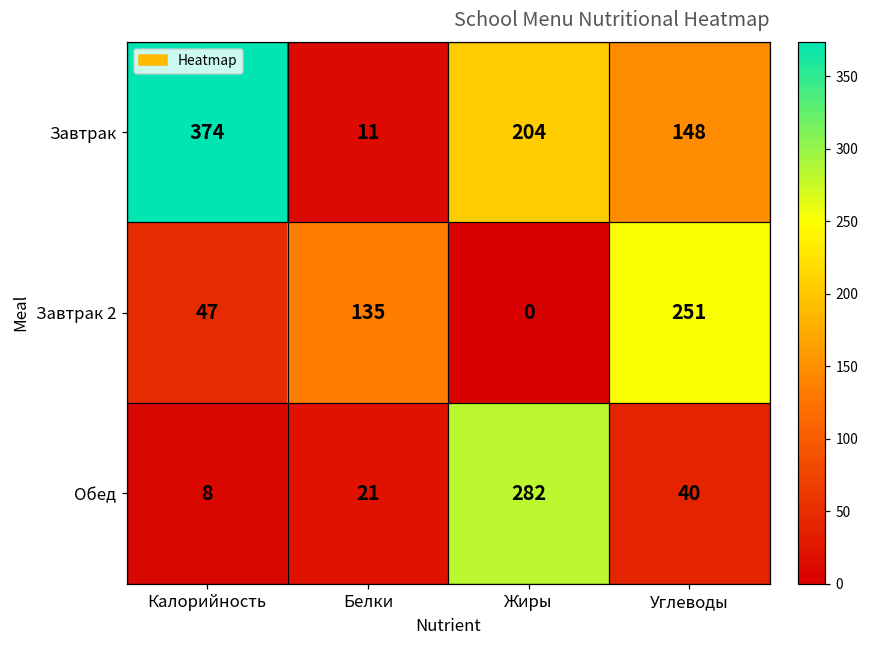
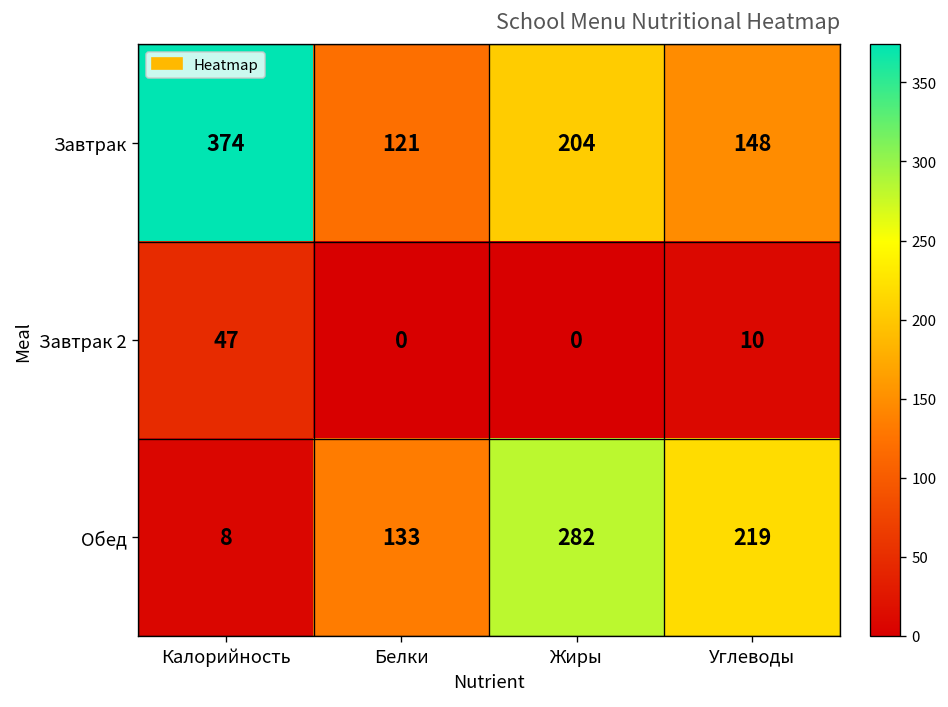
  {
    "Завтрак": {
      "Калорийность": 374,
-     "Белки": 11,
+     "Белки": 121,
      "Жиры": 204,
      "Углеводы": 148
    },
    "Завтрак 2": {
      "Калорийность": 47,
-     "Белки": 135,
+     "Белки": 0,
      "Жиры": 0,
-     "Углеводы": 251
+     "Углеводы": 10
    },
    "Обед": {
      "Калорийность": 8,
-     "Белки": 21,
+     "Белки": 133,
      "Жиры": 282,
-     "Углеводы": 40
+     "Углеводы": 219
    }
  }
